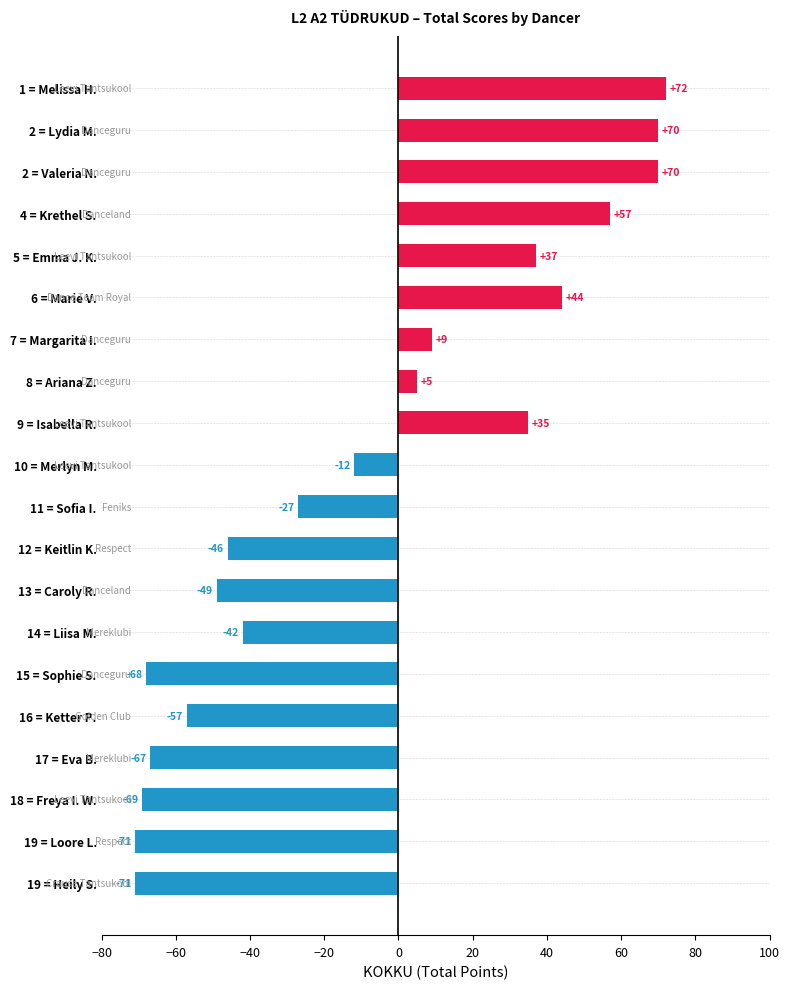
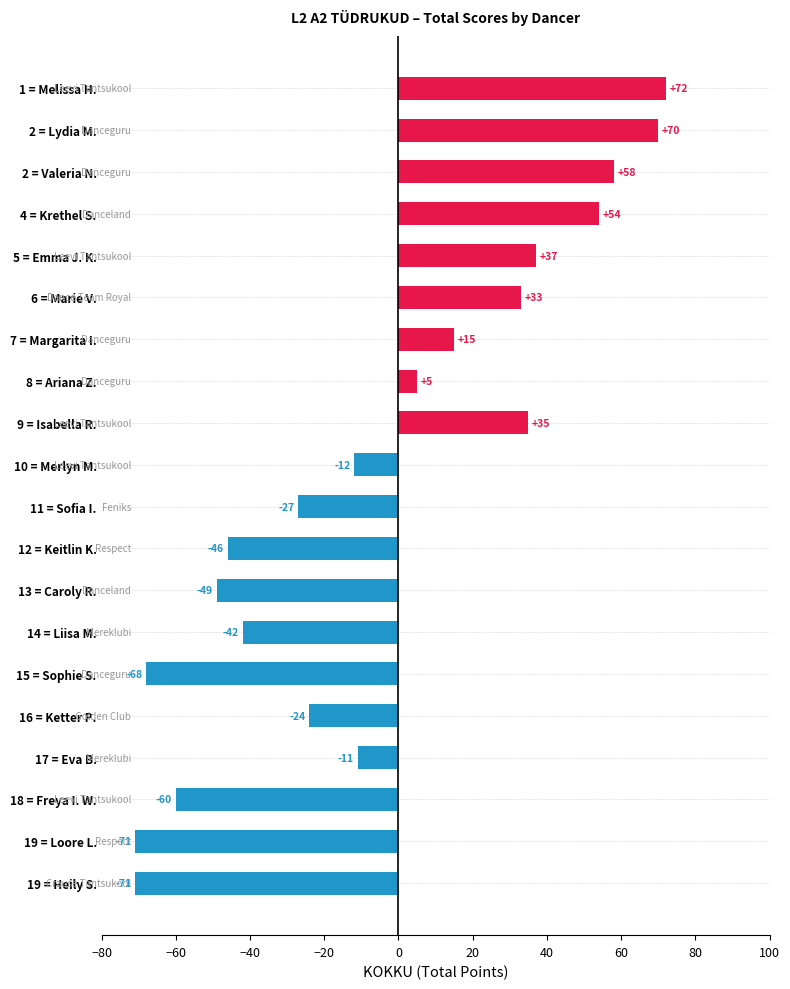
  {
    "1 = Melissa H.": "+72",
    "2 = Lydia M.": "+70",
-   "2 = Valeria N.": "+70",
-   "4 = Krethel S.": "+57",
+   "2 = Valeria N.": "+58",
+   "4 = Krethel S.": "+54",
    "5 = Emma J. K.": "+37",
-   "6 = Marie V.": "+44",
-   "7 = Margarita I.": "+9",
+   "6 = Marie V.": "+33",
+   "7 = Margarita I.": "+15",
    "8 = Ariana Z.": "+5",
    "9 = Isabella R.": "+35",
    "10 = Merlyn M.": "-12",
    "11 = Sofia I.": "-27",
    "12 = Keitlin K.": "-46",
    "13 = Caroly R.": "-49",
    "14 = Liisa M.": "-42",
-   "16 = Ketter P.": "-57",
-   "17 = Eva B.": "-67",
-   "18 = Freya I. W.": "-69"
+   "16 = Ketter P.": "-24",
+   "17 = Eva B.": "-11",
+   "18 = Freya I. W.": "-60"
  }
